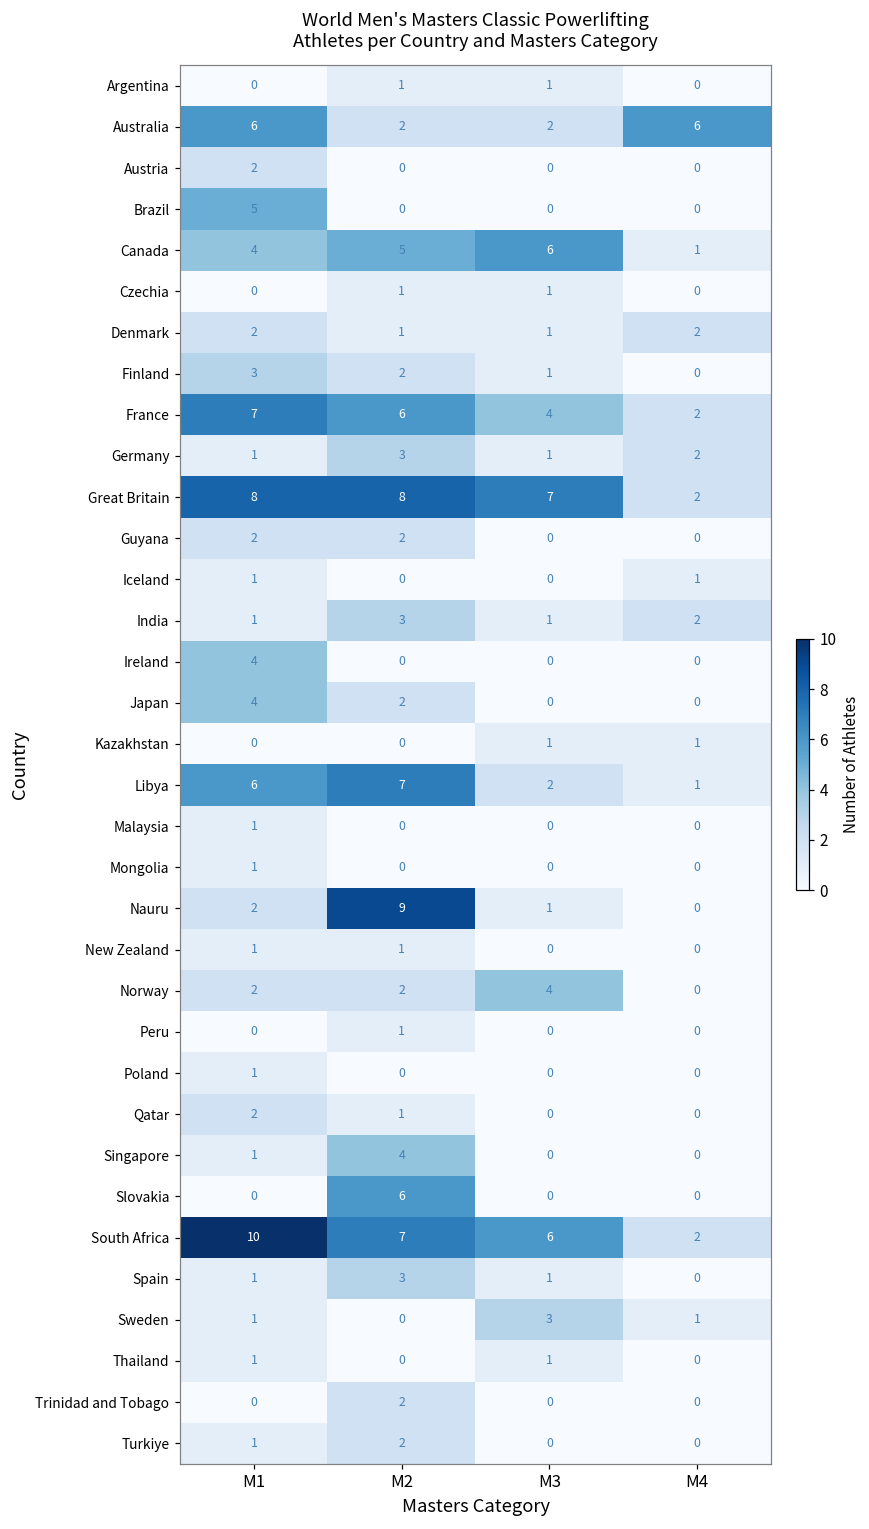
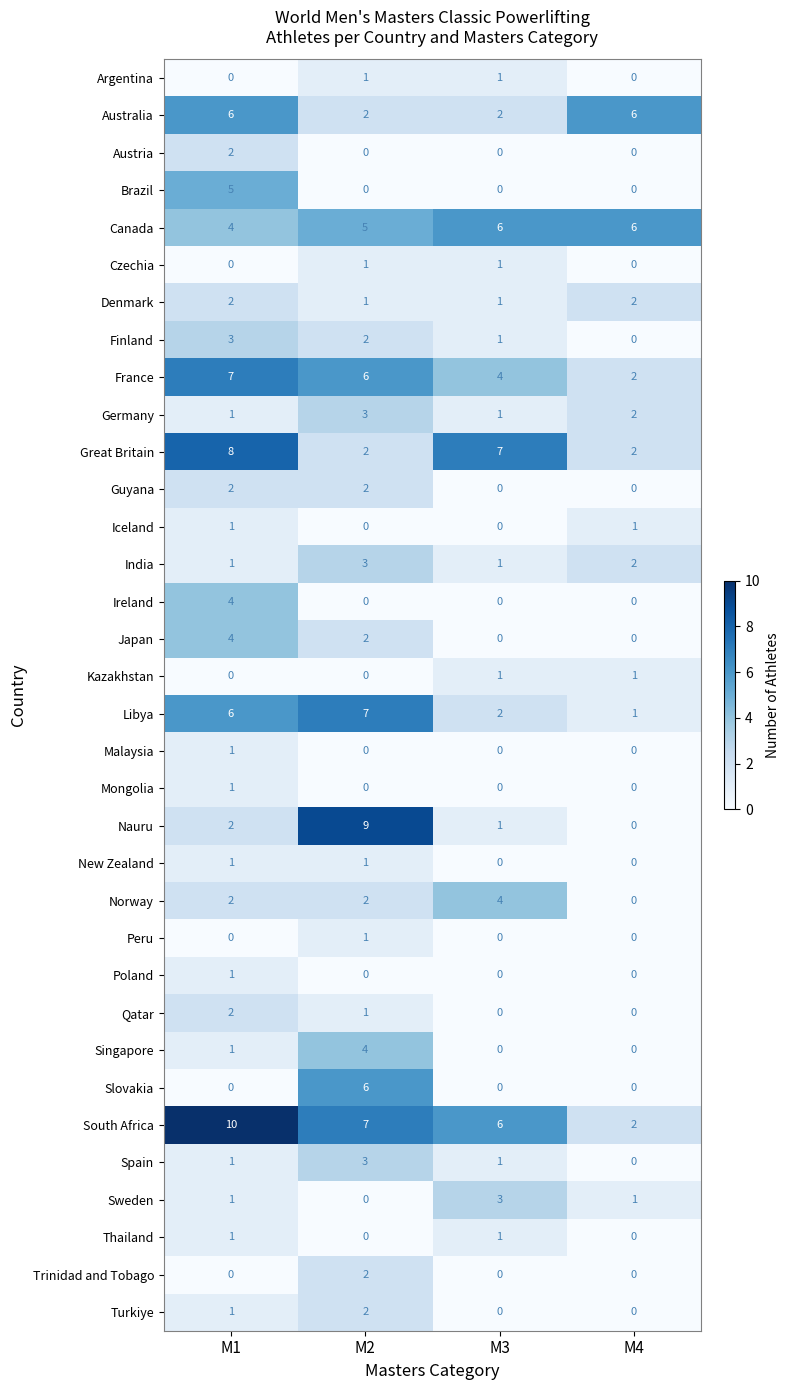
  {
    "Argentina": {
      "M1": 0,
      "M2": 1,
      "M3": 1,
      "M4": 0
    },
    "Australia": {
      "M1": 6,
      "M2": 2,
      "M3": 2,
      "M4": 6
    },
    "Austria": {
      "M1": 2,
      "M2": 0,
      "M3": 0,
      "M4": 0
    },
    "Brazil": {
      "M2": 0,
      "M3": 0,
      "M4": 0
    },
    "Canada": {
      "M1": 4,
      "M3": 6,
-     "M4": 1
+     "M4": 6
    },
    "Czechia": {
      "M1": 0,
      "M2": 1,
      "M3": 1,
      "M4": 0
    },
    "Denmark": {
      "M1": 2,
      "M2": 1,
      "M3": 1,
      "M4": 2
    },
    "Finland": {
      "M1": 3,
      "M2": 2,
      "M3": 1,
      "M4": 0
    },
    "France": {
      "M1": 7,
      "M2": 6,
      "M3": 4,
      "M4": 2
    },
    "Germany": {
      "M1": 1,
      "M2": 3,
      "M3": 1,
      "M4": 2
    },
    "Great Britain": {
      "M1": 8,
-     "M2": 8,
+     "M2": 2,
      "M3": 7,
      "M4": 2
    },
    "Guyana": {
      "M1": 2,
      "M2": 2,
      "M3": 0,
      "M4": 0
    },
    "Iceland": {
      "M1": 1,
      "M2": 0,
      "M3": 0,
      "M4": 1
    },
    "India": {
      "M1": 1,
      "M2": 3,
      "M3": 1,
      "M4": 2
    },
    "Ireland": {
      "M1": 4,
      "M2": 0,
      "M3": 0,
      "M4": 0
    },
    "Japan": {
      "M1": 4,
      "M2": 2,
      "M3": 0,
      "M4": 0
    },
    "Kazakhstan": {
      "M1": 0,
      "M2": 0,
      "M3": 1,
      "M4": 1
    },
    "Libya": {
      "M1": 6,
      "M2": 7,
      "M3": 2,
      "M4": 1
    },
    "Malaysia": {
      "M1": 1,
      "M2": 0,
      "M3": 0,
      "M4": 0
    },
    "Mongolia": {
      "M1": 1,
      "M2": 0,
      "M3": 0,
      "M4": 0
    },
    "Nauru": {
      "M1": 2,
      "M2": 9,
      "M3": 1,
      "M4": 0
    },
    "New Zealand": {
      "M1": 1,
      "M2": 1,
      "M3": 0,
      "M4": 0
    },
    "Norway": {
      "M1": 2,
      "M2": 2,
      "M3": 4,
      "M4": 0
    },
    "Peru": {
      "M1": 0,
      "M2": 1,
      "M3": 0,
      "M4": 0
    },
    "Poland": {
      "M1": 1,
      "M2": 0,
      "M3": 0,
      "M4": 0
    },
    "Qatar": {
      "M1": 2,
      "M2": 1,
      "M3": 0,
      "M4": 0
    },
    "Singapore": {
      "M1": 1,
      "M2": 4,
      "M3": 0,
      "M4": 0
    },
    "Slovakia": {
      "M1": 0,
      "M2": 6,
      "M3": 0,
      "M4": 0
    },
    "South Africa": {
      "M1": 10,
      "M2": 7,
      "M3": 6,
      "M4": 2
    },
    "Spain": {
      "M1": 1,
      "M2": 3,
      "M3": 1,
      "M4": 0
    },
    "Sweden": {
      "M1": 1,
      "M2": 0,
      "M3": 3,
      "M4": 1
    },
    "Thailand": {
      "M1": 1,
      "M2": 0,
      "M3": 1,
      "M4": 0
    },
    "Trinidad and Tobago": {
      "M1": 0,
      "M2": 2,
      "M3": 0,
      "M4": 0
    },
    "Turkiye": {
      "M1": 1,
      "M2": 2,
      "M3": 0,
      "M4": 0
    }
  }
